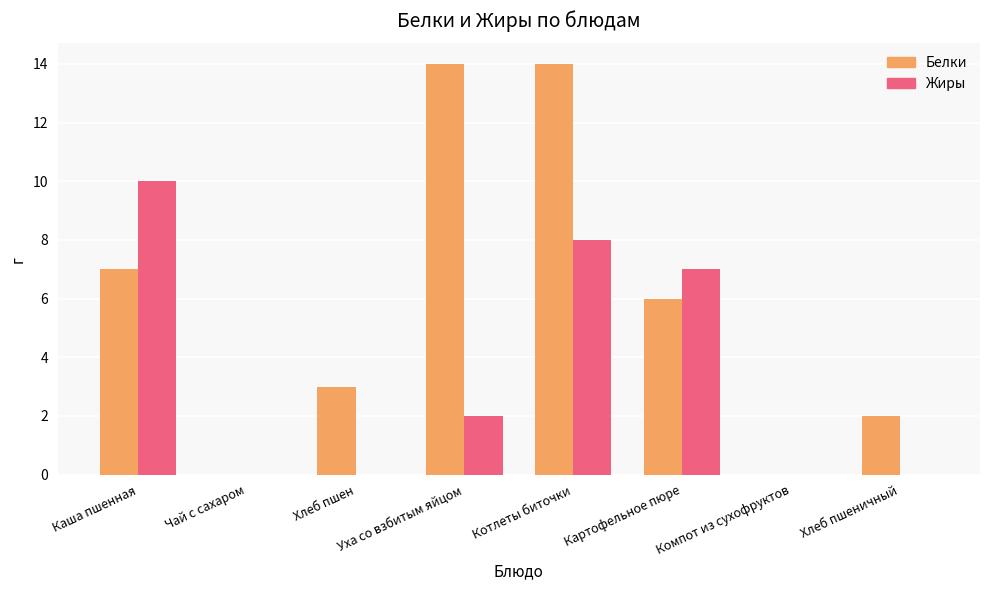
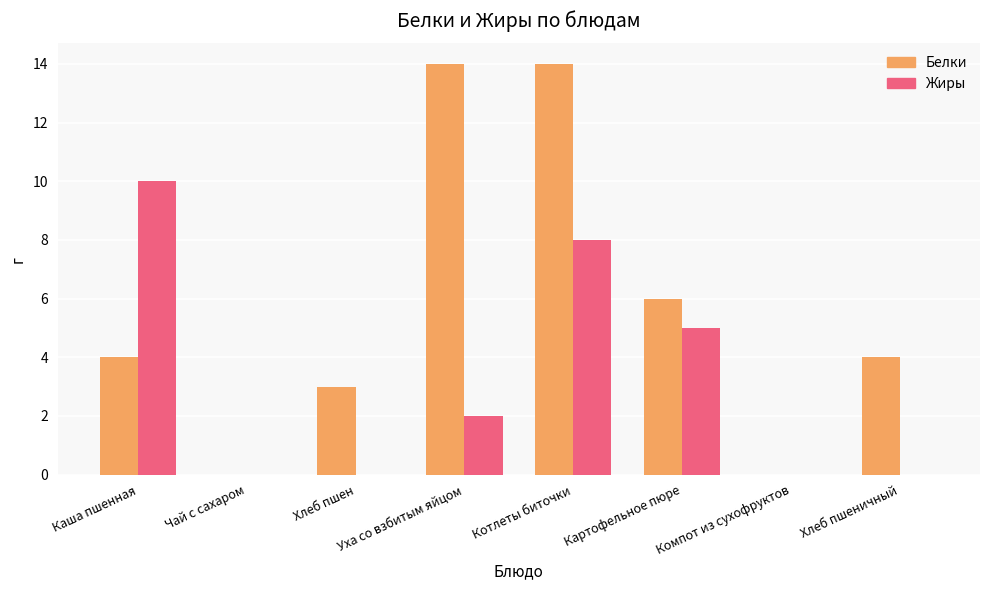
  {
    "Белки": {
-     "Каша пшенная": 7,
+     "Каша пшенная": 4,
      "Чай с сахаром": 0,
      "Хлеб пшен": 3,
      "Уха со взбитым яйцом": 14,
      "Котлеты биточки": 14,
      "Картофельное пюре": 6,
      "Компот из сухофруктов": 0,
-     "Хлеб пшеничный": 2
+     "Хлеб пшеничный": 4
    },
    "Жиры": {
      "Каша пшенная": 10,
      "Чай с сахаром": 0,
      "Хлеб пшен": 0,
      "Уха со взбитым яйцом": 2,
      "Котлеты биточки": 8,
-     "Картофельное пюре": 7,
+     "Картофельное пюре": 5,
      "Компот из сухофруктов": 0,
      "Хлеб пшеничный": 0
    }
  }
